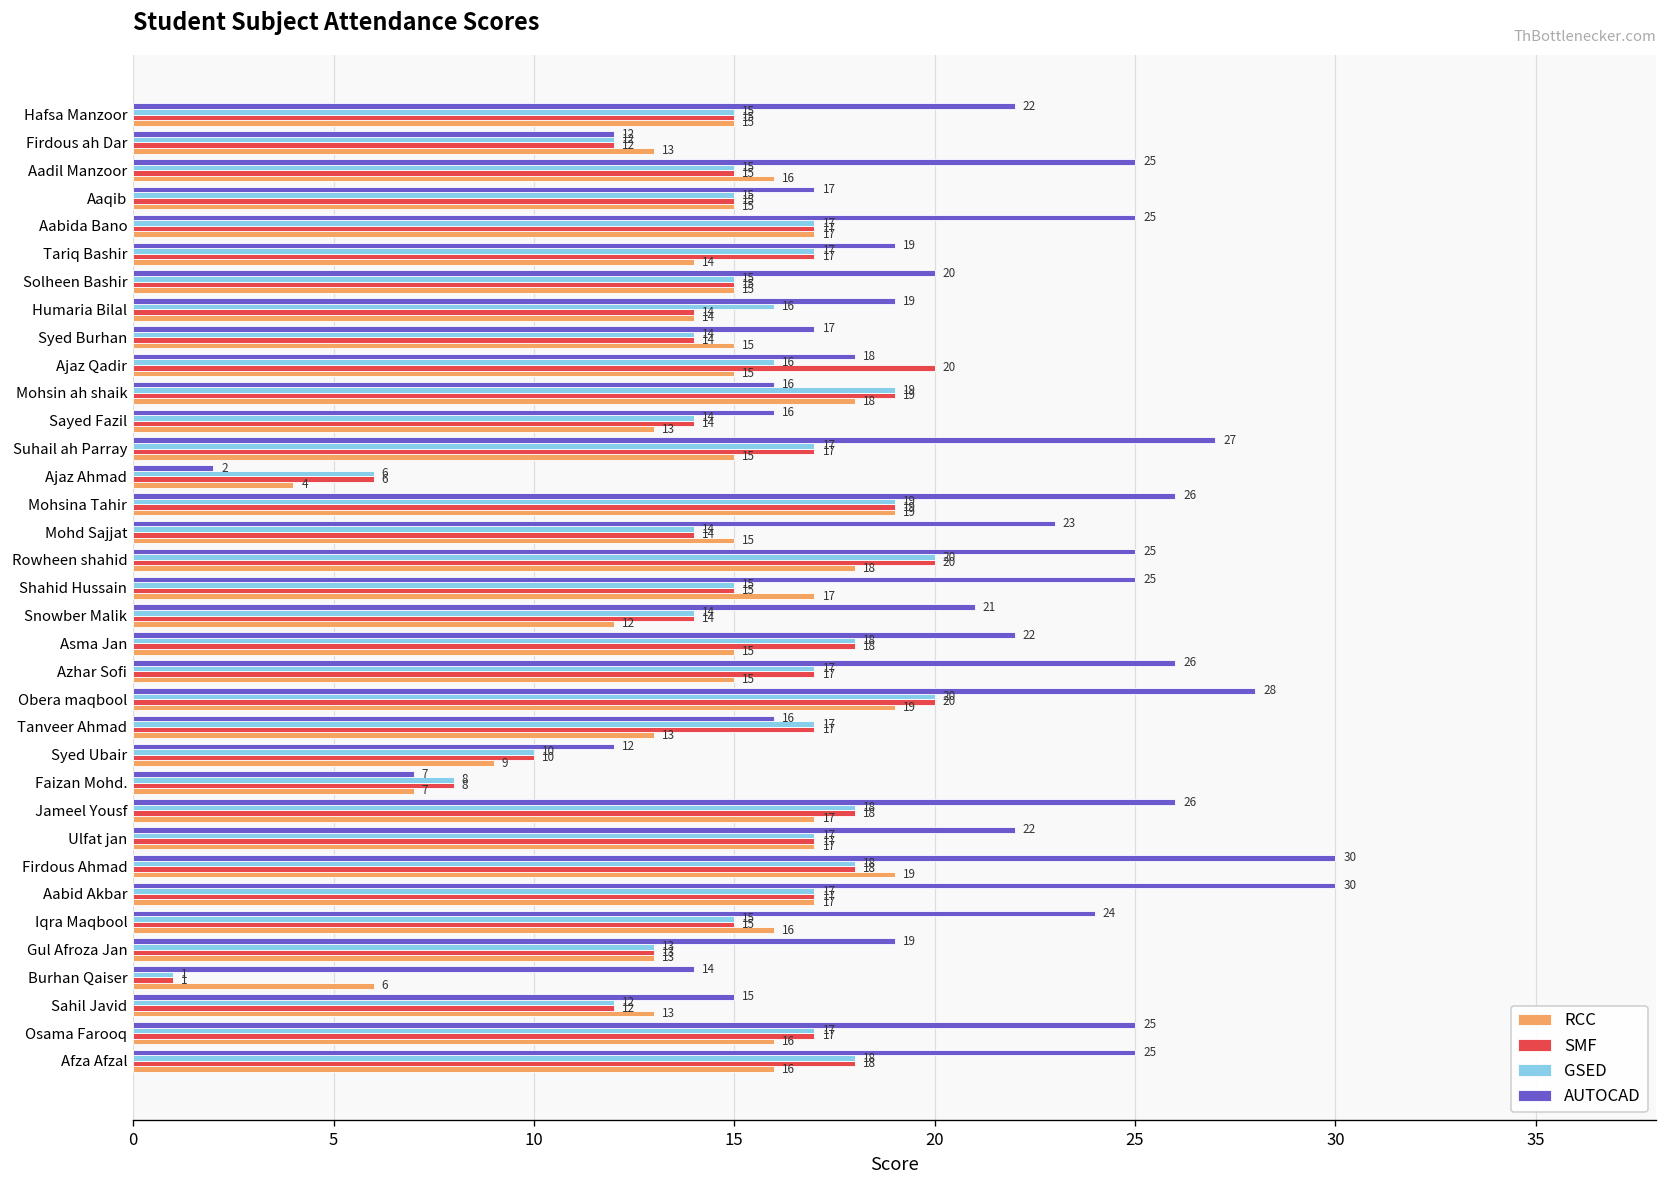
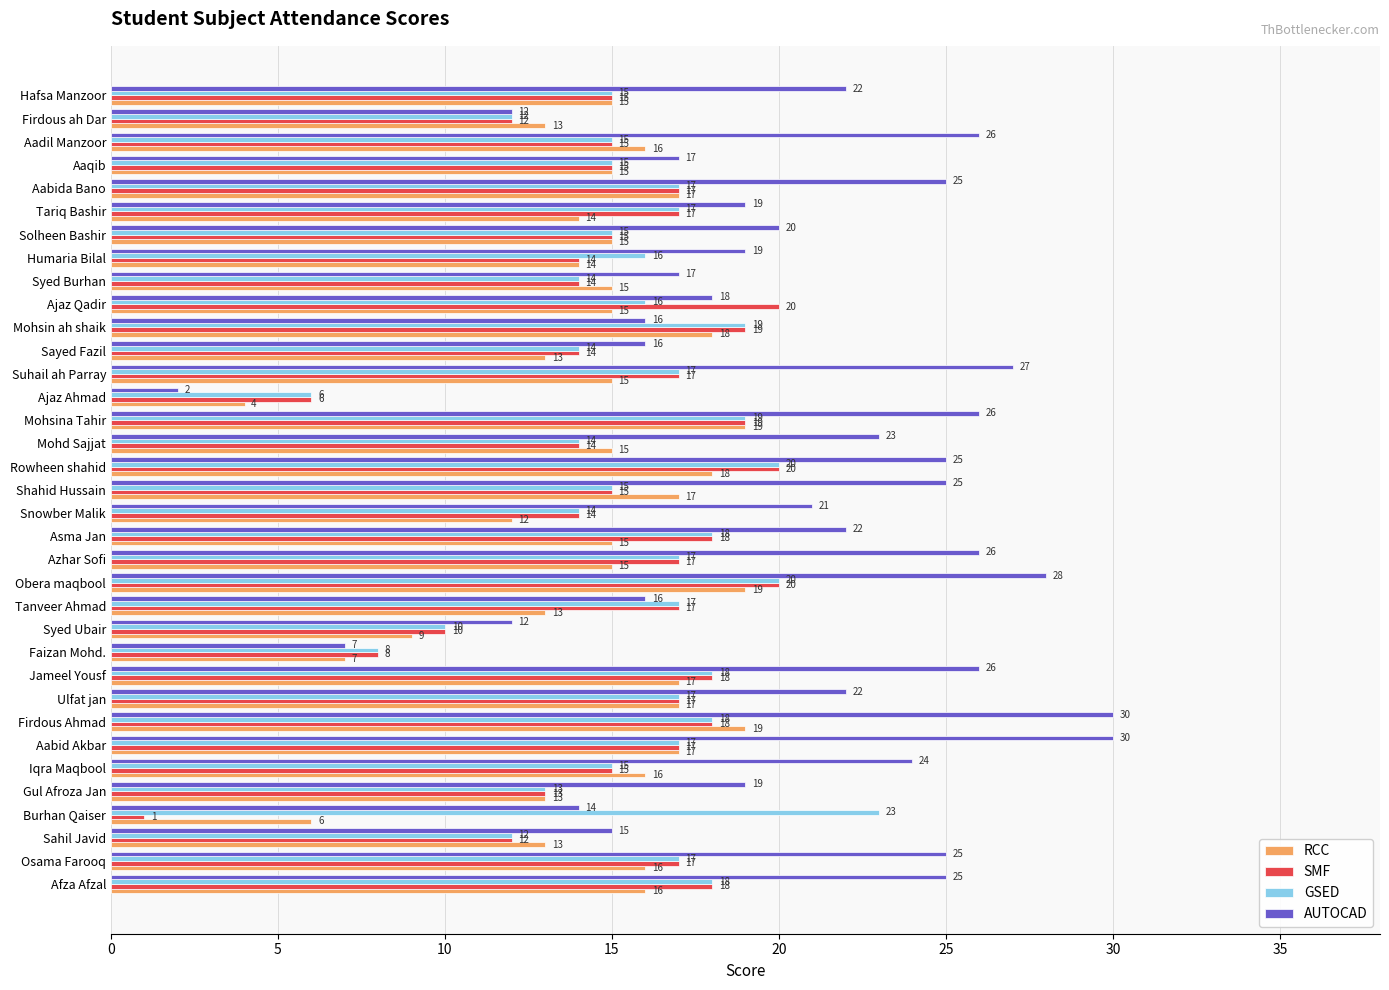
  {
    "RCC": {
      "Firdous ah Dar": 13,
      "Aadil Manzoor": 16,
      "Tariq Bashir": 14,
      "Syed Burhan": 15,
      "Ajaz Qadir": 15,
      "Mohsin ah shaik": 18,
      "Sayed Fazil": 13,
      "Suhail ah Parray": 15,
      "Ajaz Ahmad": 4,
      "Mohd Sajjat": 15,
      "Rowheen shahid": 18,
      "Shahid Hussain": 17,
      "Snowber Malik": 12,
      "Asma Jan": 15,
      "Azhar Sofi": 15,
      "Obera maqbool": 19,
      "Tanveer Ahmad": 13,
      "Syed Ubair": 9,
      "Faizan Mohd.": 7,
      "Jameel Yousf": 17,
      "Firdous Ahmad": 19,
      "Iqra Maqbool": 16,
      "Burhan Qaiser": 6,
      "Sahil Javid": 13,
      "Osama Farooq": 16,
      "Afza Afzal": 16
    },
    "SMF": {
      "Ajaz Qadir": 20
    },
    "GSED": {
      "Humaria Bilal": 16,
      "Ajaz Qadir": 16,
-     "Burhan Qaiser": 1
+     "Burhan Qaiser": 23
    },
    "AUTOCAD": {
      "Hafsa Manzoor": 22,
-     "Aadil Manzoor": 25,
+     "Aadil Manzoor": 26,
      "Aaqib": 17,
      "Aabida Bano": 25,
      "Tariq Bashir": 19,
      "Solheen Bashir": 20,
      "Humaria Bilal": 19,
      "Syed Burhan": 17,
      "Ajaz Qadir": 18,
      "Mohsin ah shaik": 16,
      "Sayed Fazil": 16,
      "Suhail ah Parray": 27,
      "Ajaz Ahmad": 2,
      "Mohsina Tahir": 26,
      "Mohd Sajjat": 23,
      "Rowheen shahid": 25,
      "Shahid Hussain": 25,
      "Snowber Malik": 21,
      "Asma Jan": 22,
      "Azhar Sofi": 26,
      "Obera maqbool": 28,
      "Tanveer Ahmad": 16,
      "Syed Ubair": 12,
      "Faizan Mohd.": 7,
      "Jameel Yousf": 26,
      "Ulfat jan": 22,
      "Firdous Ahmad": 30,
      "Aabid Akbar": 30,
      "Iqra Maqbool": 24,
      "Gul Afroza Jan": 19,
      "Burhan Qaiser": 14,
      "Sahil Javid": 15,
      "Osama Farooq": 25,
      "Afza Afzal": 25
    }
  }
